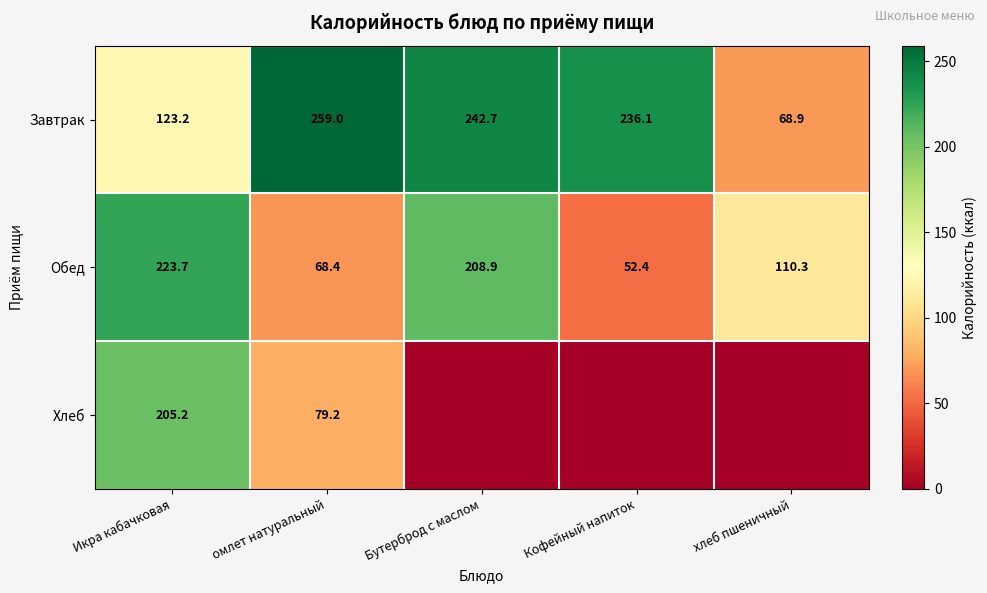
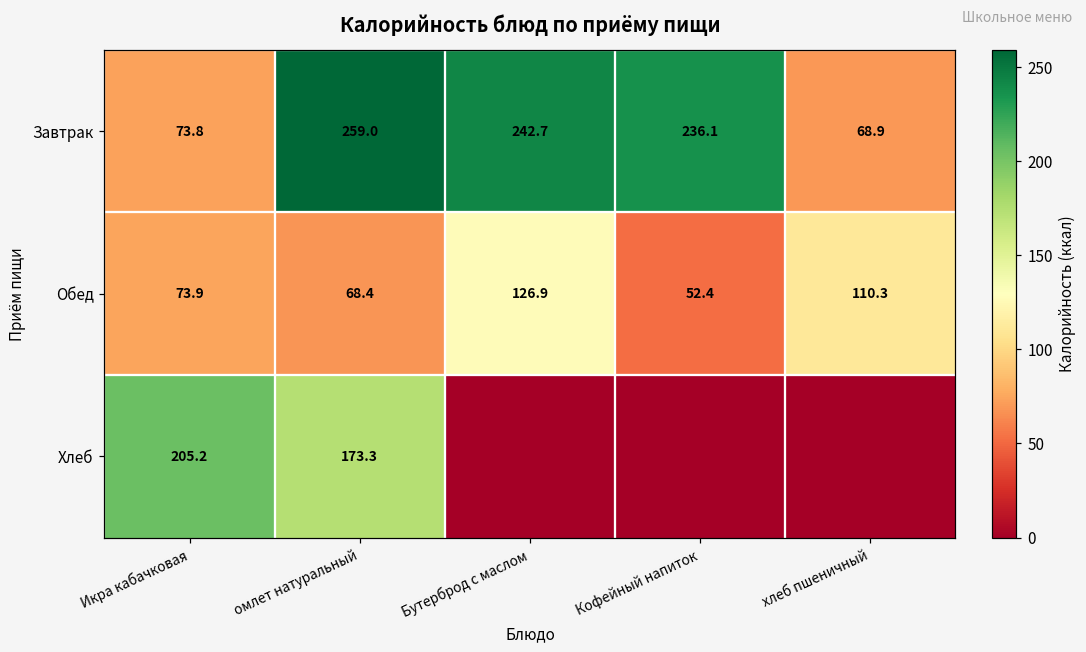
  {
    "Завтрак": {
-     "Икра кабачковая": 123.2,
+     "Икра кабачковая": 73.8,
      "омлет натуральный": 259.0,
      "Бутерброд с маслом": 242.7,
      "Кофейный напиток": 236.1,
      "хлеб пшеничный": 68.9
    },
    "Обед": {
-     "Икра кабачковая": 223.7,
+     "Икра кабачковая": 73.9,
      "омлет натуральный": 68.4,
-     "Бутерброд с маслом": 208.9,
+     "Бутерброд с маслом": 126.9,
      "Кофейный напиток": 52.4,
      "хлеб пшеничный": 110.3
    },
    "Хлеб": {
      "Икра кабачковая": 205.2,
-     "омлет натуральный": 79.2
+     "омлет натуральный": 173.3
    }
  }
